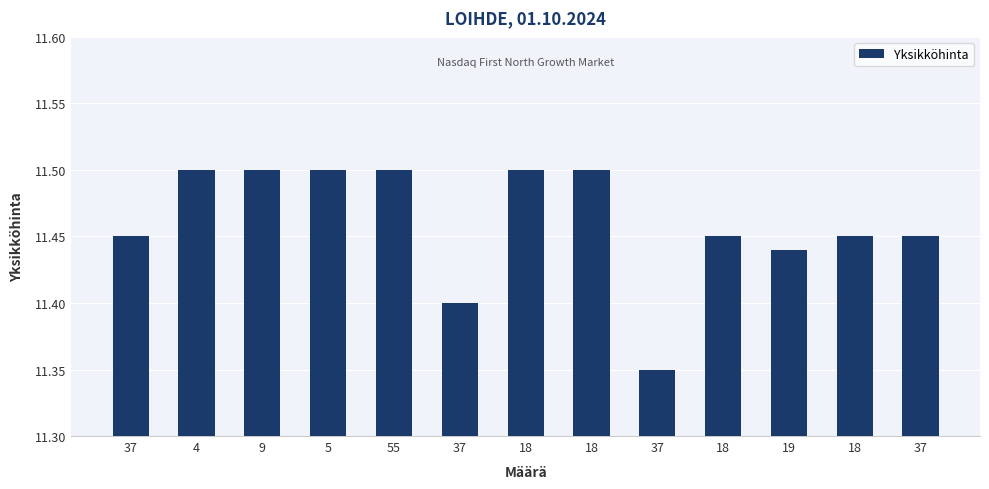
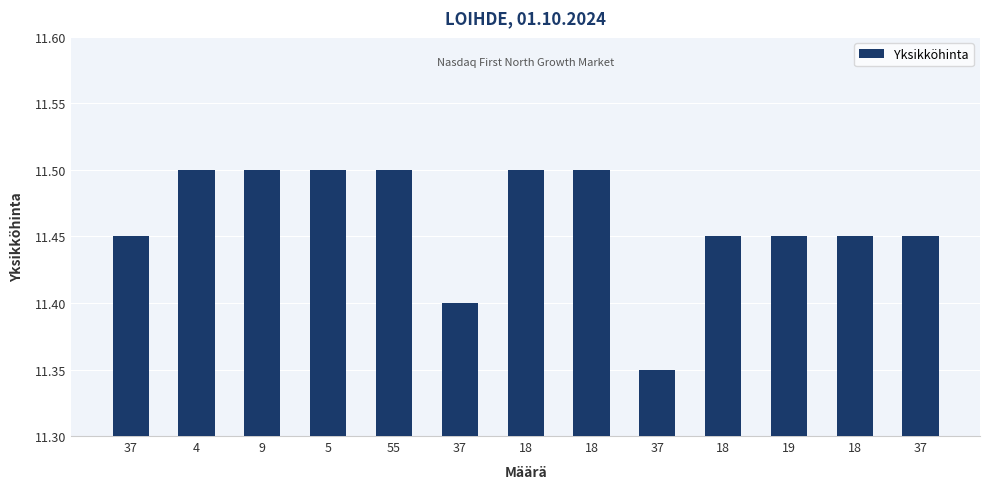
  {
    "4": 11.50,
    "9": 11.50,
    "5": 11.50,
    "55": 11.50,
-   "19": 11.44
+   "19": 11.45
  }
